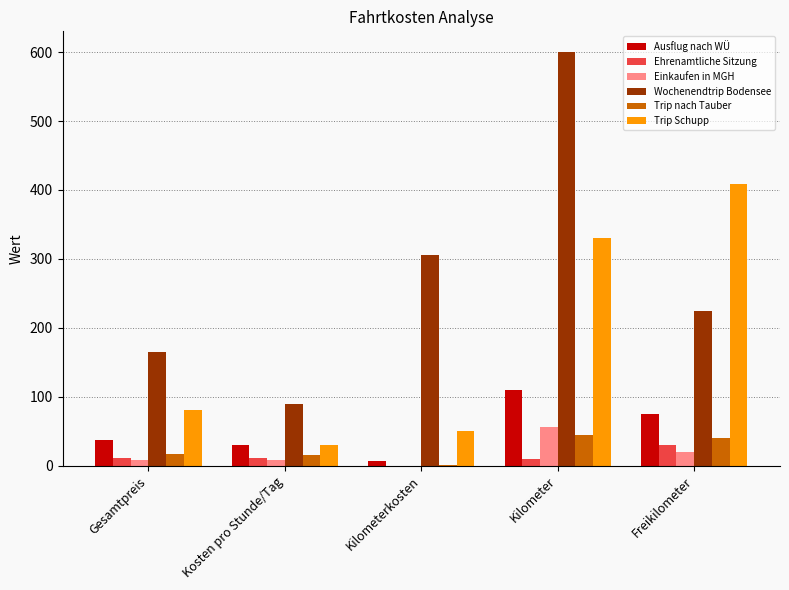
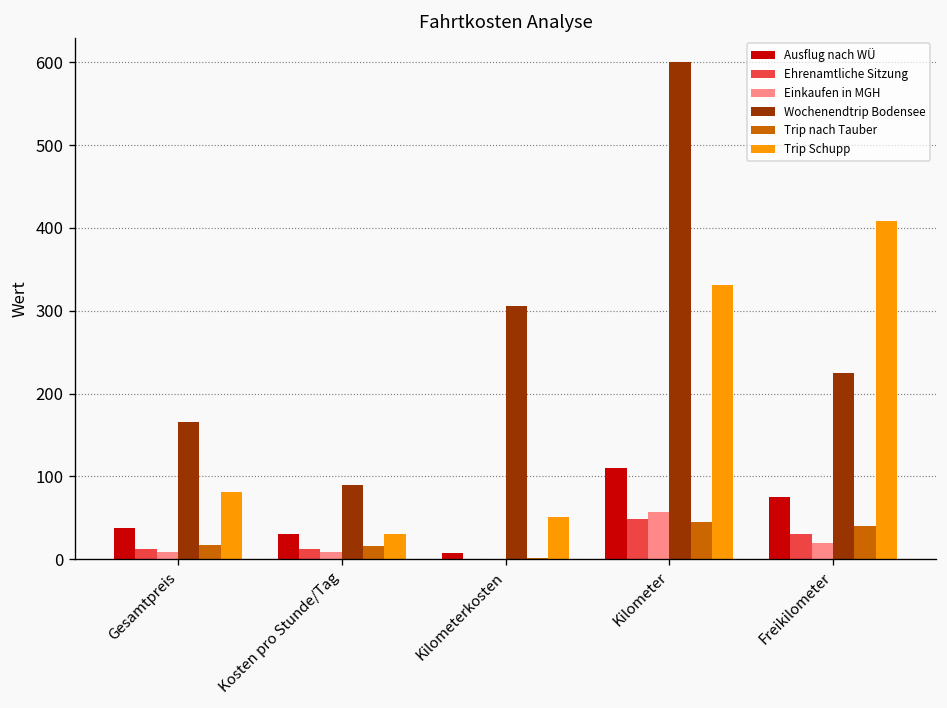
  {
    "Ausflug nach WÜ": {
      "Gesamtpreis": 40,
      "Kosten pro Stunde/Tag": 30,
      "Kilometerkosten": 10,
      "Kilometer": 110,
      "Freikilometer": 80
    },
    "Ehrenamtliche Sitzung": {
      "Gesamtpreis": 10,
      "Kosten pro Stunde/Tag": 10,
      "Kilometerkosten": 0,
-     "Kilometer": 10,
+     "Kilometer": 50,
      "Freikilometer": 30
    },
    "Einkaufen in MGH": {
      "Gesamtpreis": 10,
      "Kosten pro Stunde/Tag": 10,
      "Kilometerkosten": 0,
      "Kilometer": 60,
      "Freikilometer": 20
    },
    "Wochenendtrip Bodensee": {
      "Gesamtpreis": 170,
      "Kosten pro Stunde/Tag": 90,
      "Kilometerkosten": 310,
      "Kilometer": 600,
      "Freikilometer": 230
    },
    "Trip nach Tauber": {
      "Gesamtpreis": 20,
      "Kosten pro Stunde/Tag": 20,
      "Kilometer": 50,
      "Freikilometer": 40
    },
    "Trip Schupp": {
      "Gesamtpreis": 80,
      "Kosten pro Stunde/Tag": 30,
      "Kilometerkosten": 50,
      "Kilometer": 330,
      "Freikilometer": 410
    }
  }
